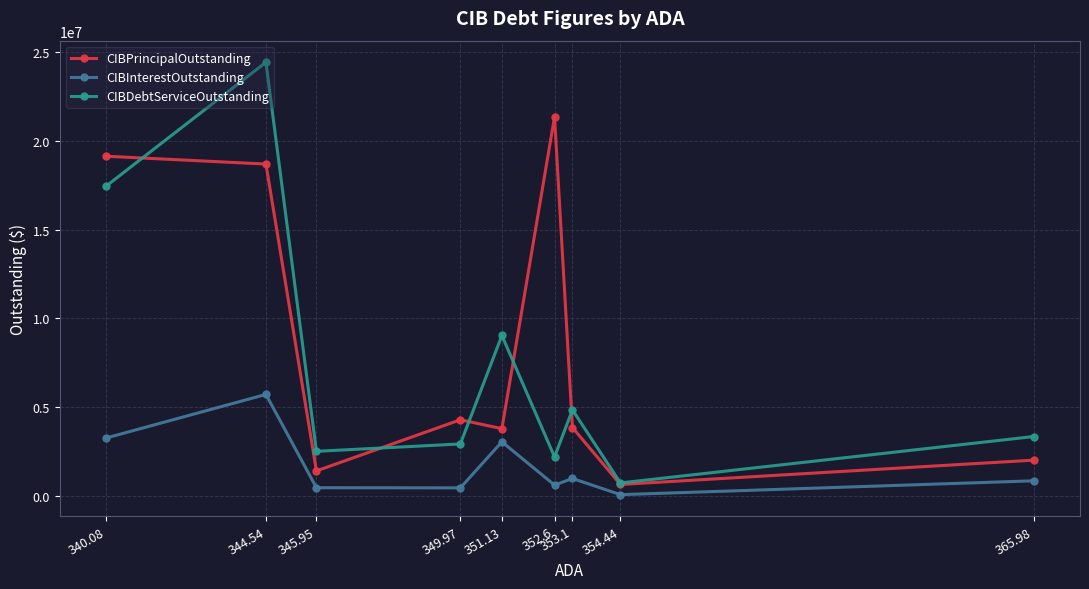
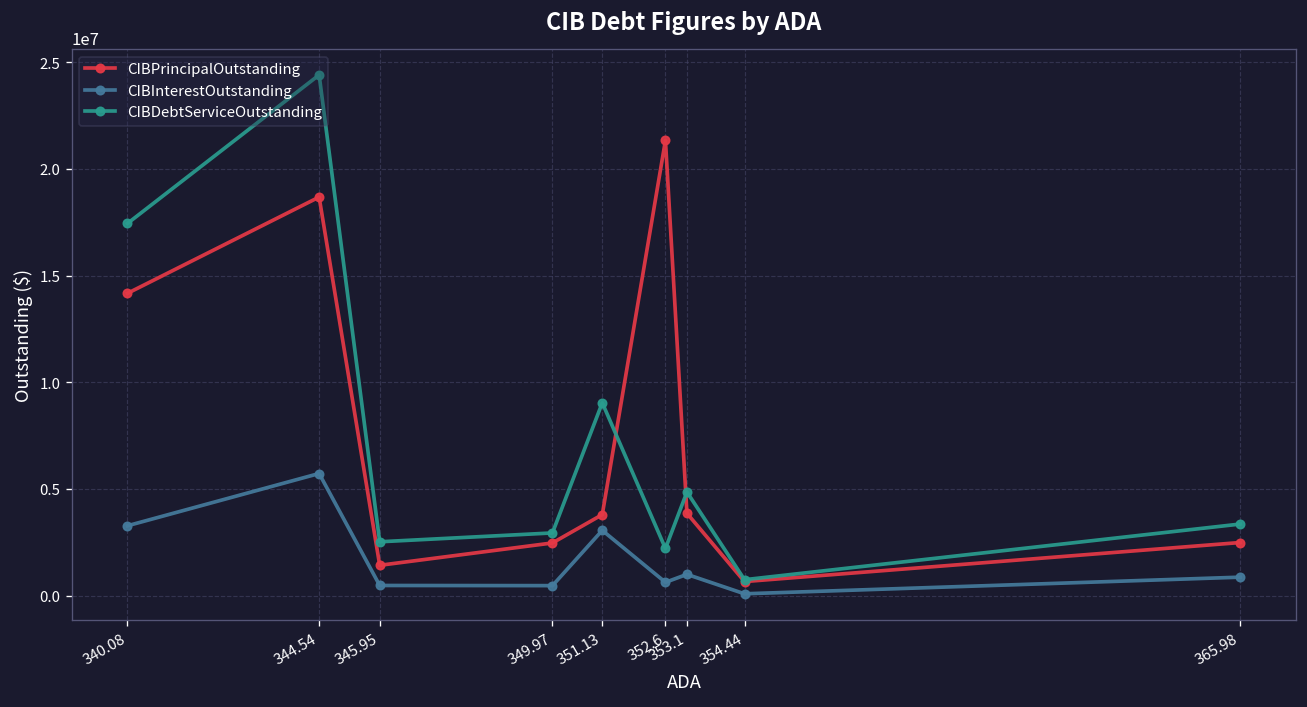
  {
    "CIBPrincipalOutstanding": {
-     "340.08": 19100000,
+     "340.08": 14200000,
      "344.54": 18700000,
      "345.95": 1400000,
-     "349.97": 4300000,
+     "349.97": 2500000,
      "351.13": 3800000,
      "352.6": 21300000,
      "353.1": 3900000,
-     "365.98": 2000000
+     "365.98": 2500000
    }
  }
